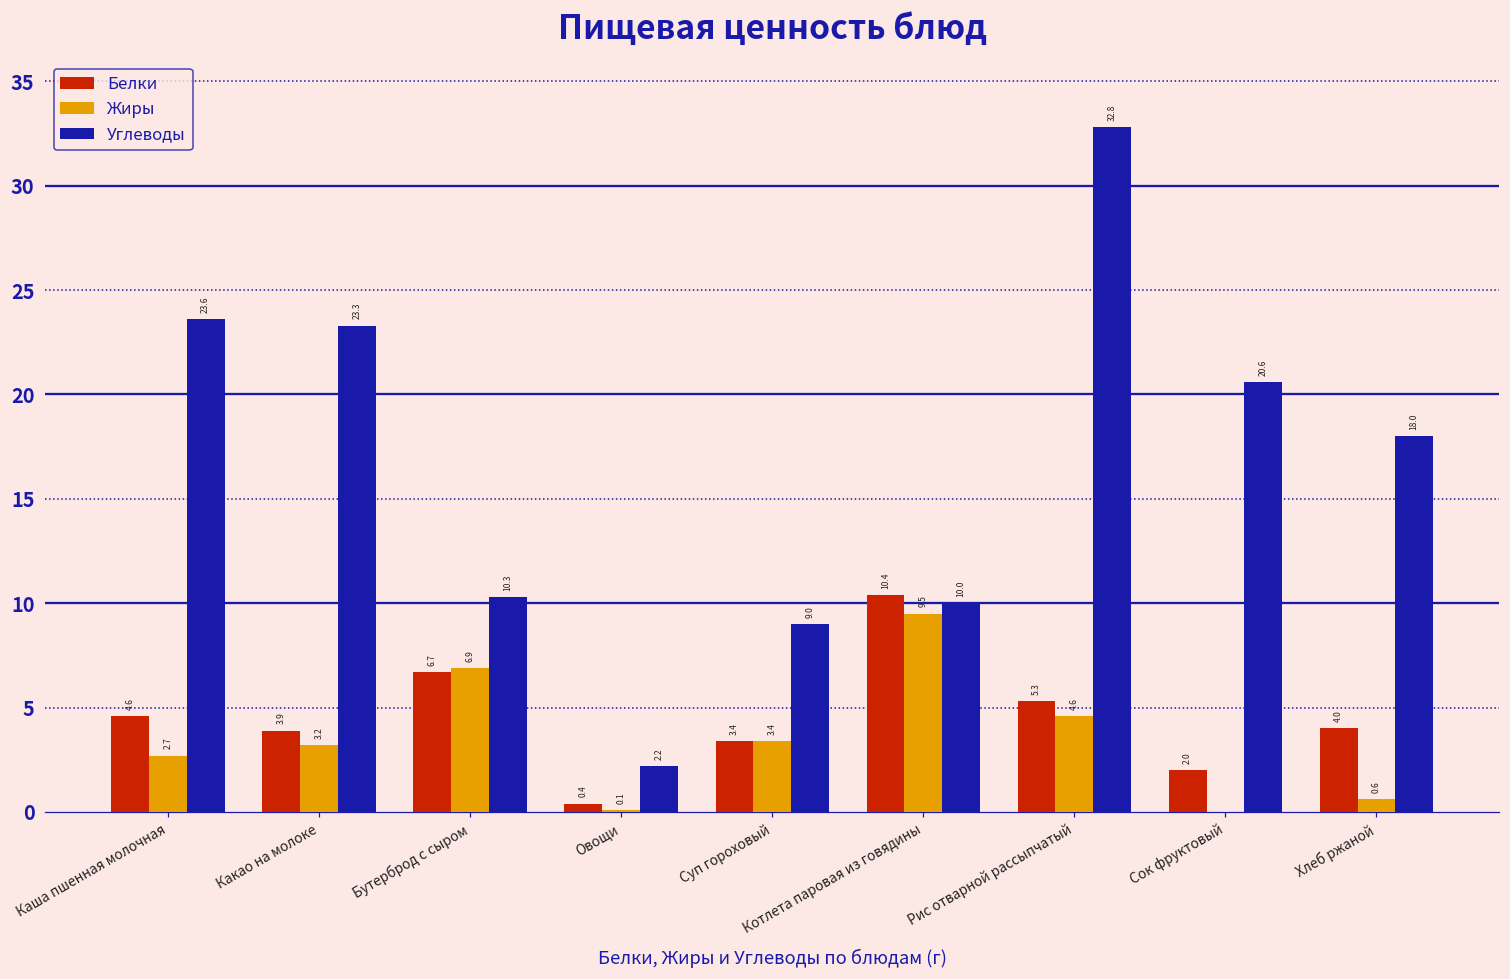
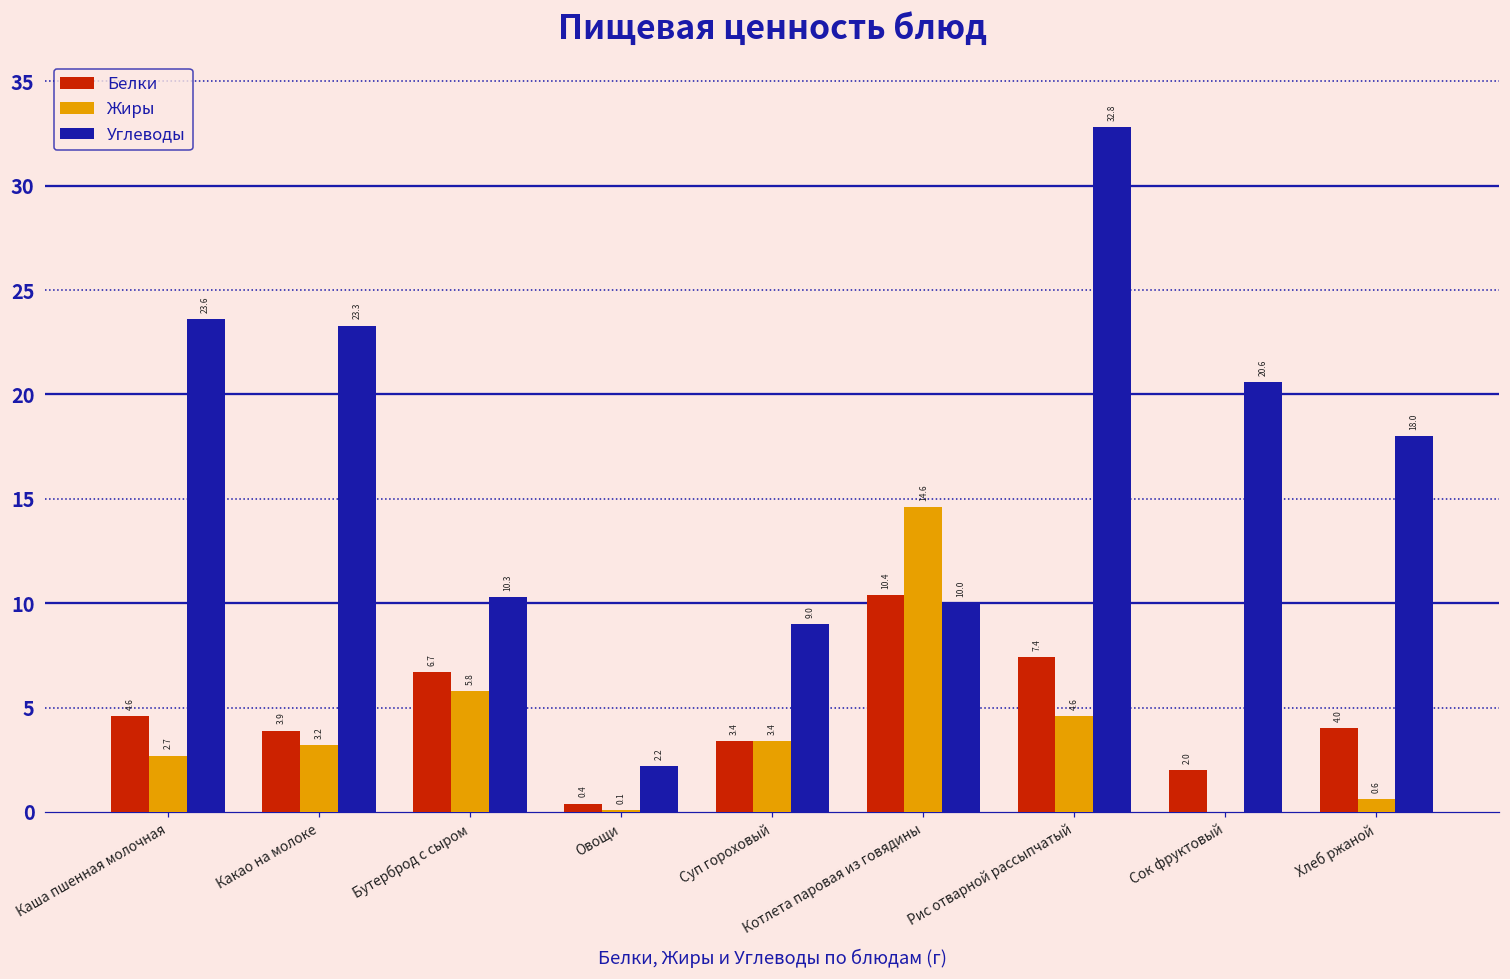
  {
    "Белки": {
      "Каша пшенная молочная": 4.6,
      "Какао на молоке": 3.9,
      "Бутерброд с сыром": 6.7,
      "Овощи": 0.4,
      "Суп гороховый": 3.4,
      "Котлета паровая из говядины": 10.4,
-     "Рис отварной рассыпчатый": 5.3,
+     "Рис отварной рассыпчатый": 7.4,
      "Сок фруктовый": 2.0,
      "Хлеб ржаной": 4.0
    },
    "Жиры": {
      "Каша пшенная молочная": 2.7,
      "Какао на молоке": 3.2,
-     "Бутерброд с сыром": 6.9,
+     "Бутерброд с сыром": 5.8,
      "Овощи": 0.1,
      "Суп гороховый": 3.4,
-     "Котлета паровая из говядины": 9.5,
+     "Котлета паровая из говядины": 14.6,
      "Рис отварной рассыпчатый": 4.6,
      "Хлеб ржаной": 0.6
    },
    "Углеводы": {
      "Каша пшенная молочная": 23.6,
      "Какао на молоке": 23.3,
      "Бутерброд с сыром": 10.3,
      "Овощи": 2.2,
      "Суп гороховый": 9.0,
      "Котлета паровая из говядины": 10.0,
      "Рис отварной рассыпчатый": 32.8,
      "Сок фруктовый": 20.6,
      "Хлеб ржаной": 18.0
    }
  }
